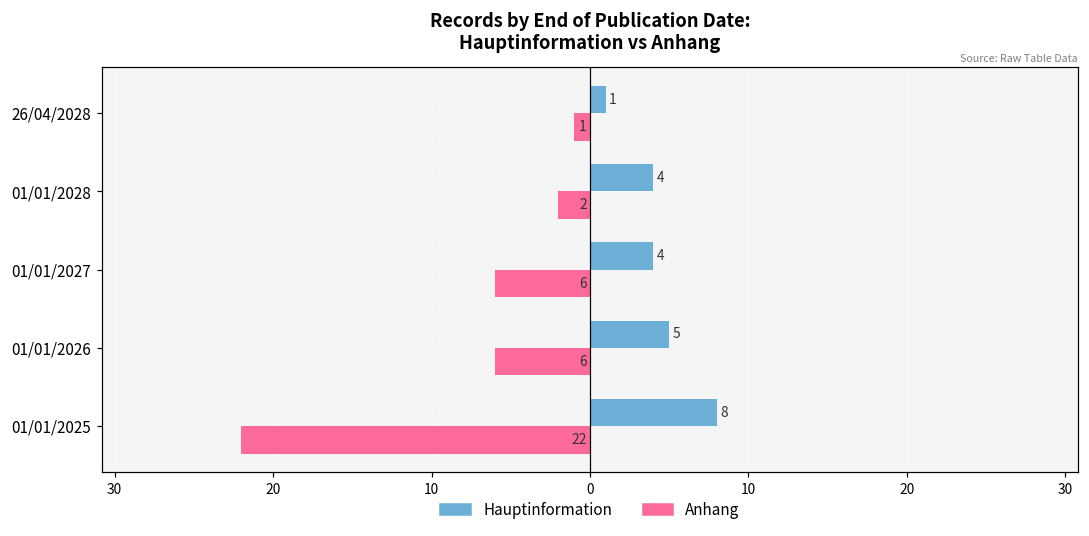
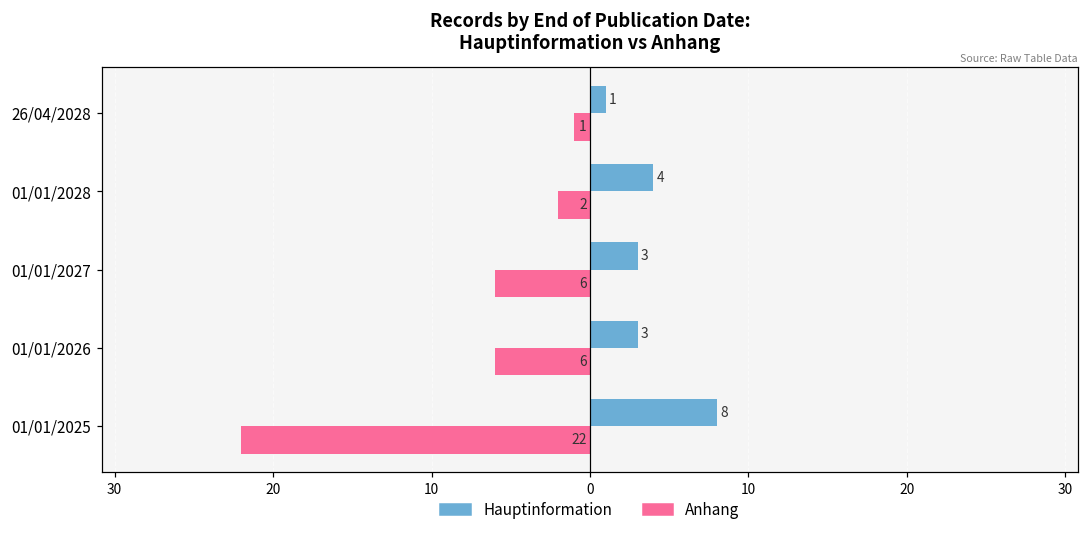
  {
    "Hauptinformation": {
      "26/04/2028": 1,
      "01/01/2028": 4,
-     "01/01/2027": 4,
-     "01/01/2026": 5,
+     "01/01/2027": 3,
+     "01/01/2026": 3,
      "01/01/2025": 8
    }
  }
